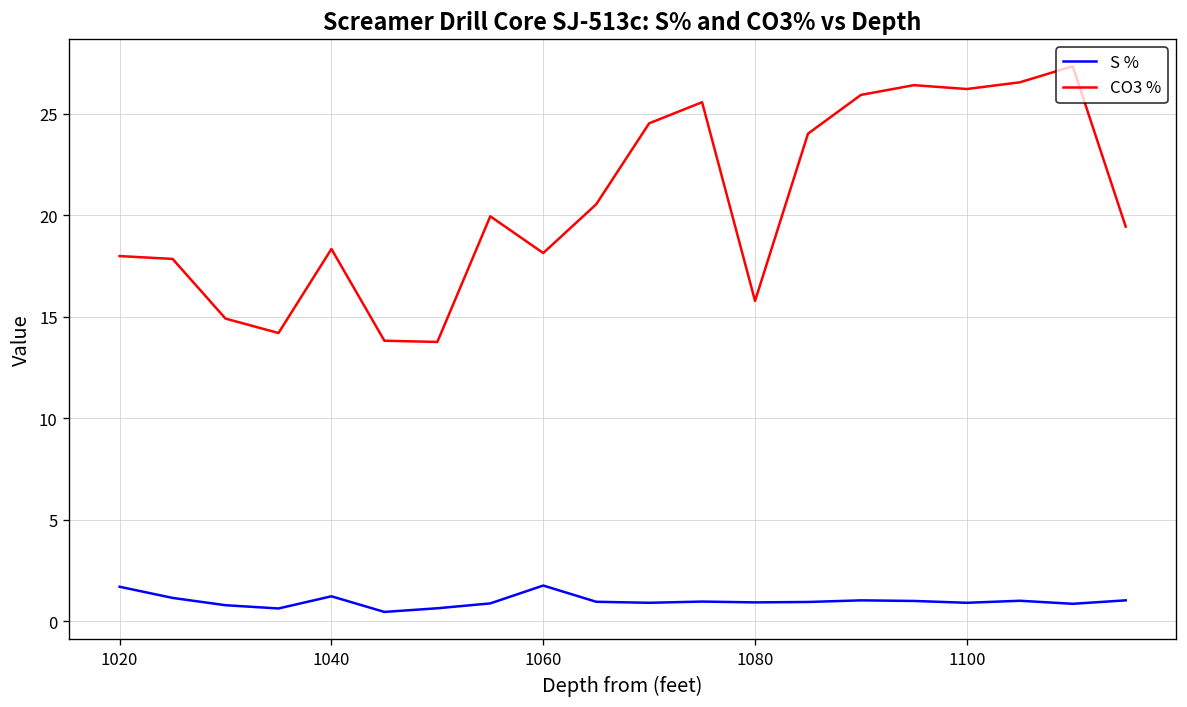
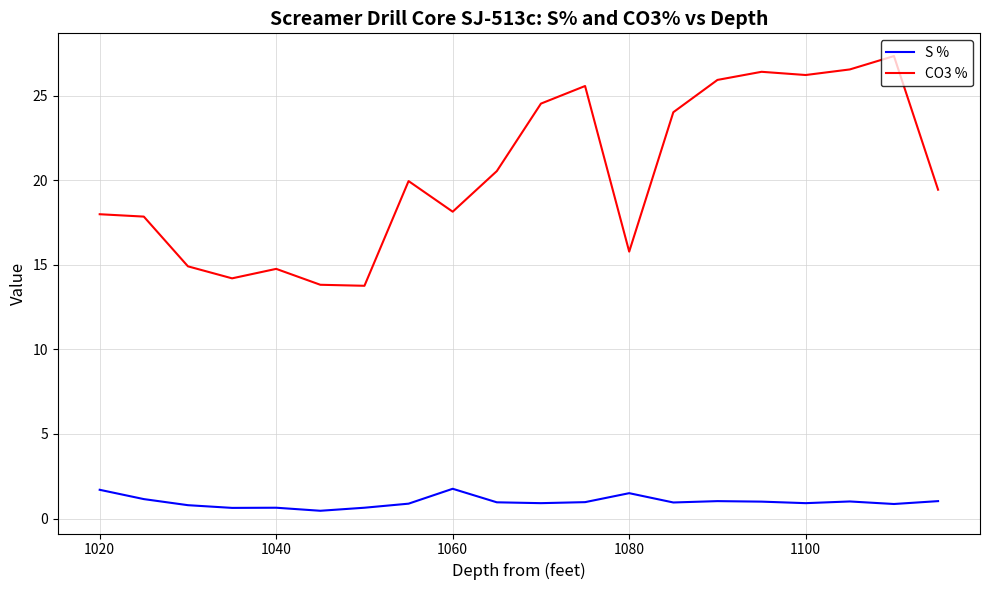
  {
    "S %": {
      "1020": 1.7,
-     "1040": 1.2,
+     "1040": 0.6,
      "1060": 1.8,
-     "1080": 0.9,
+     "1080": 1.5,
      "1100": 0.9
    },
    "CO3 %": {
      "1020": 18.0,
-     "1040": 18.3,
+     "1040": 14.8,
      "1060": 18.1,
      "1080": 15.8,
      "1100": 26.2
    }
  }
